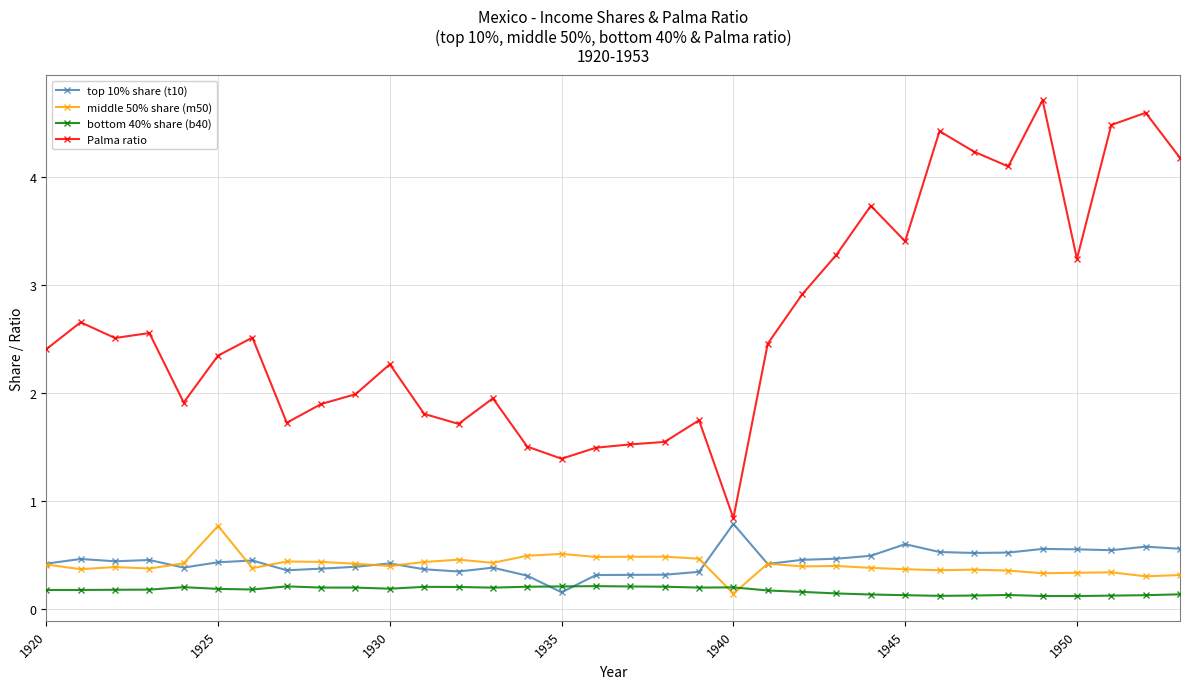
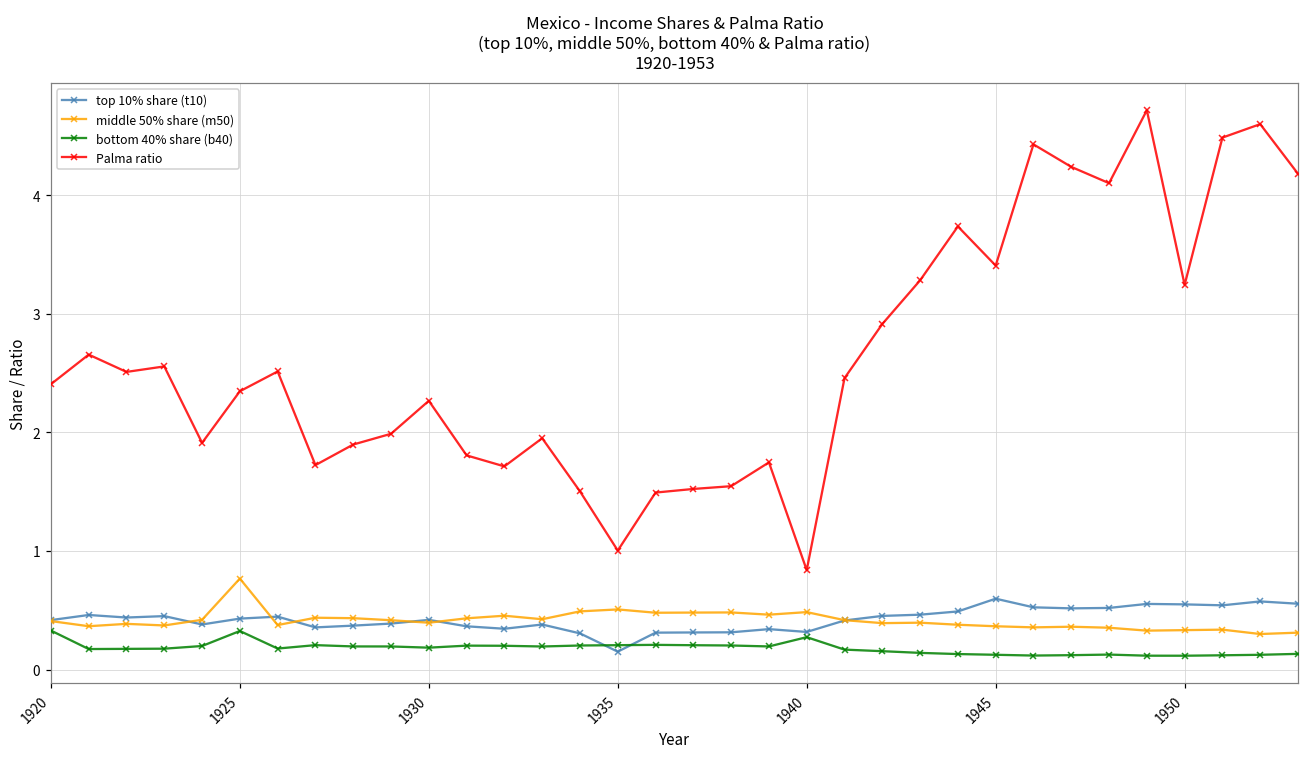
  {
    "top 10% share (t10)": {
      "1925": 0.43,
      "1930": 0.42,
      "1935": 0.15,
-     "1940": 0.79,
+     "1940": 0.32,
      "1945": 0.60,
      "1950": 0.55
    },
    "middle 50% share (m50)": {
      "1925": 0.77,
      "1930": 0.40,
      "1935": 0.51,
-     "1940": 0.14,
+     "1940": 0.48,
      "1945": 0.37,
      "1950": 0.33
    },
    "bottom 40% share (b40)": {
-     "1920": 0.17,
-     "1925": 0.18,
+     "1920": 0.33,
+     "1925": 0.33,
      "1930": 0.19,
      "1935": 0.21,
-     "1940": 0.20,
+     "1940": 0.27,
      "1945": 0.13,
      "1950": 0.12
    },
    "Palma ratio": {
      "1920": 2.41,
      "1925": 2.35,
      "1930": 2.27,
-     "1935": 1.39,
+     "1935": 1.00,
      "1940": 0.84,
      "1945": 3.41,
      "1950": 3.24
    }
  }
